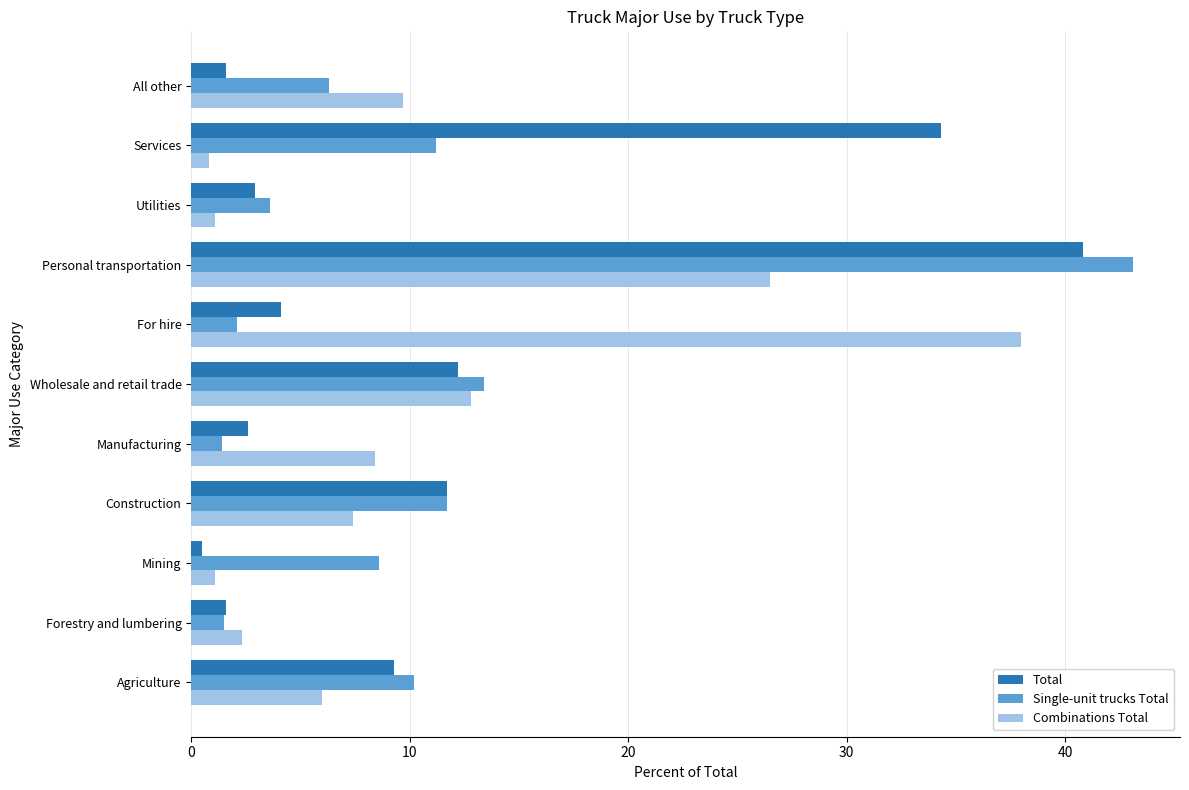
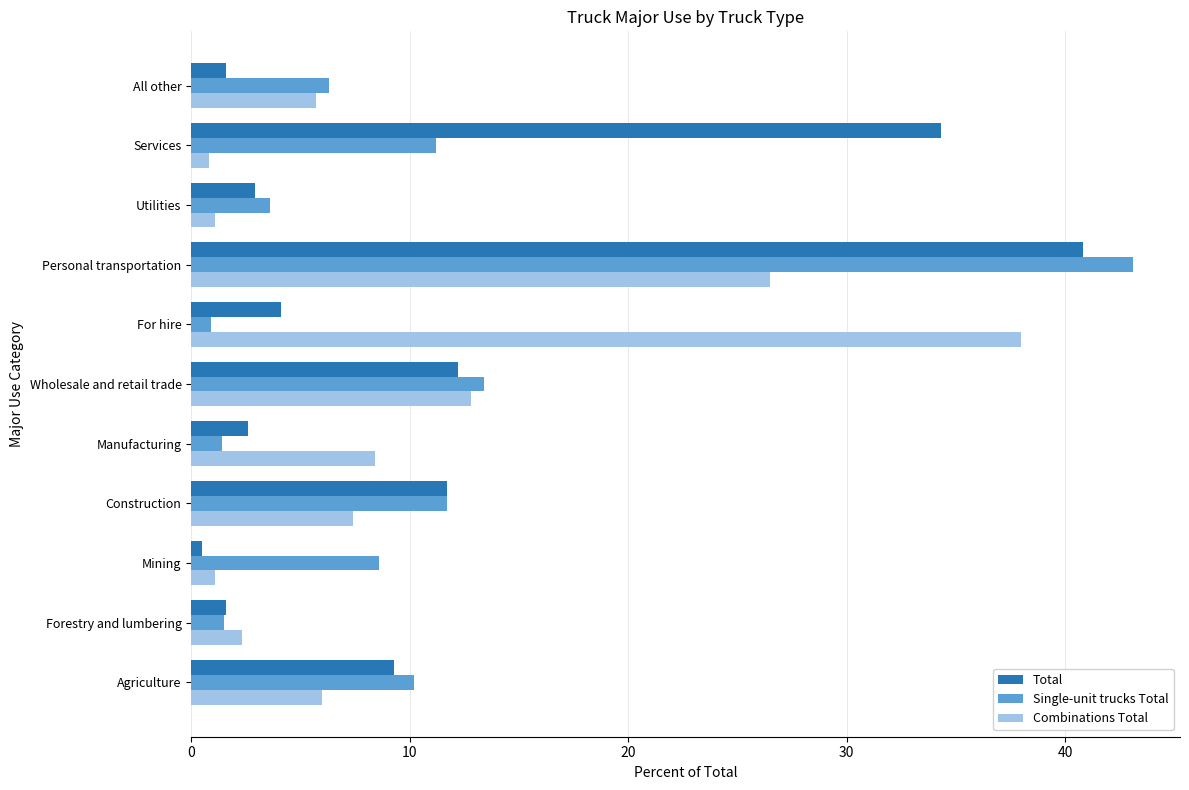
  {
    "Total": {
      "All other": 1.6,
      "Services": 34.3,
      "Utilities": 2.9,
      "Personal transportation": 40.8,
      "For hire": 4.1,
      "Wholesale and retail trade": 12.2,
      "Manufacturing": 2.6,
      "Construction": 11.7,
      "Mining": 0.5,
      "Forestry and lumbering": 1.6,
      "Agriculture": 9.3
    },
    "Single-unit trucks Total": {
      "All other": 6.3,
      "Services": 11.2,
      "Utilities": 3.6,
      "Personal transportation": 43.1,
-     "For hire": 2.1,
+     "For hire": 0.9,
      "Wholesale and retail trade": 13.4,
      "Manufacturing": 1.4,
      "Construction": 11.7,
      "Mining": 8.6,
      "Forestry and lumbering": 1.5,
      "Agriculture": 10.2
    },
    "Combinations Total": {
-     "All other": 9.7,
+     "All other": 5.7,
      "Services": 0.8,
      "Utilities": 1.1,
      "Personal transportation": 26.5,
      "For hire": 38.0,
      "Wholesale and retail trade": 12.8,
      "Manufacturing": 8.4,
      "Construction": 7.4,
      "Mining": 1.1,
      "Forestry and lumbering": 2.3,
      "Agriculture": 6.0
    }
  }
